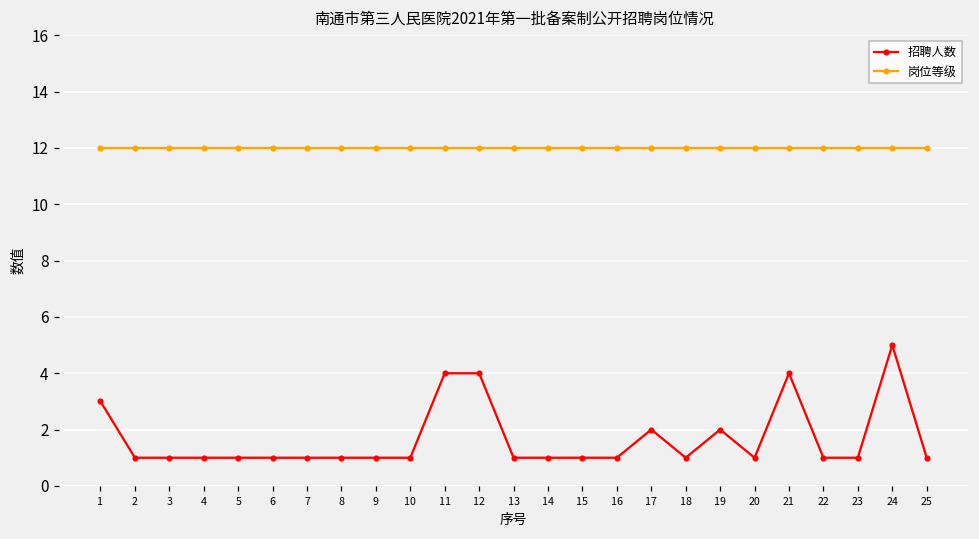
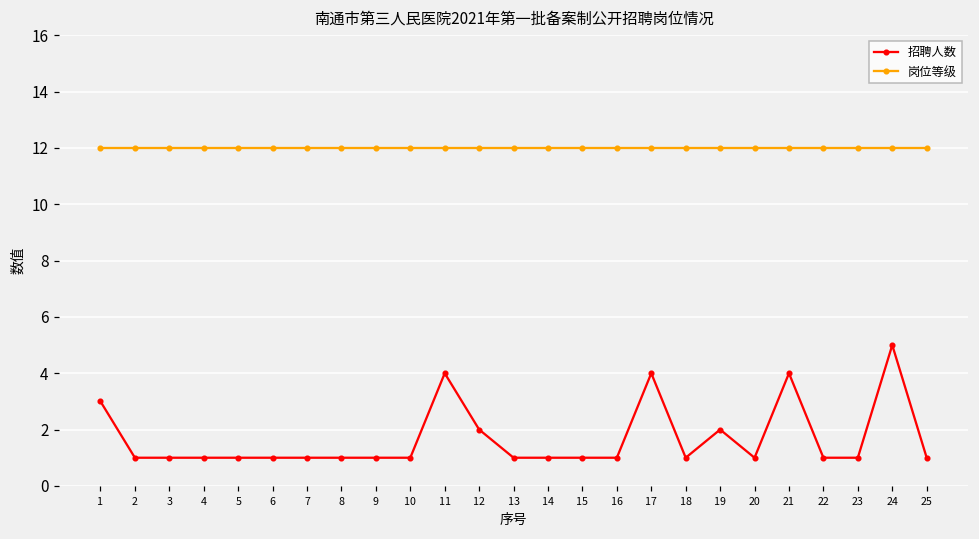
  {
    "招聘人数": {
      "1": 3,
      "2": 1,
      "3": 1,
      "4": 1,
      "5": 1,
      "6": 1,
      "7": 1,
      "8": 1,
      "9": 1,
      "10": 1,
      "11": 4,
-     "12": 4,
+     "12": 2,
      "13": 1,
      "14": 1,
      "15": 1,
      "16": 1,
-     "17": 2,
+     "17": 4,
      "18": 1,
      "19": 2,
      "20": 1,
      "21": 4,
      "22": 1,
      "23": 1,
      "24": 5,
      "25": 1
    },
    "岗位等级": {
      "1": 12,
      "2": 12,
      "3": 12,
      "4": 12,
      "5": 12,
      "6": 12,
      "7": 12,
      "8": 12,
      "9": 12,
      "10": 12,
      "11": 12,
      "12": 12,
      "13": 12,
      "14": 12,
      "15": 12,
      "16": 12,
      "17": 12,
      "18": 12,
      "19": 12,
      "20": 12,
      "21": 12,
      "22": 12,
      "23": 12,
      "24": 12,
      "25": 12
    }
  }
